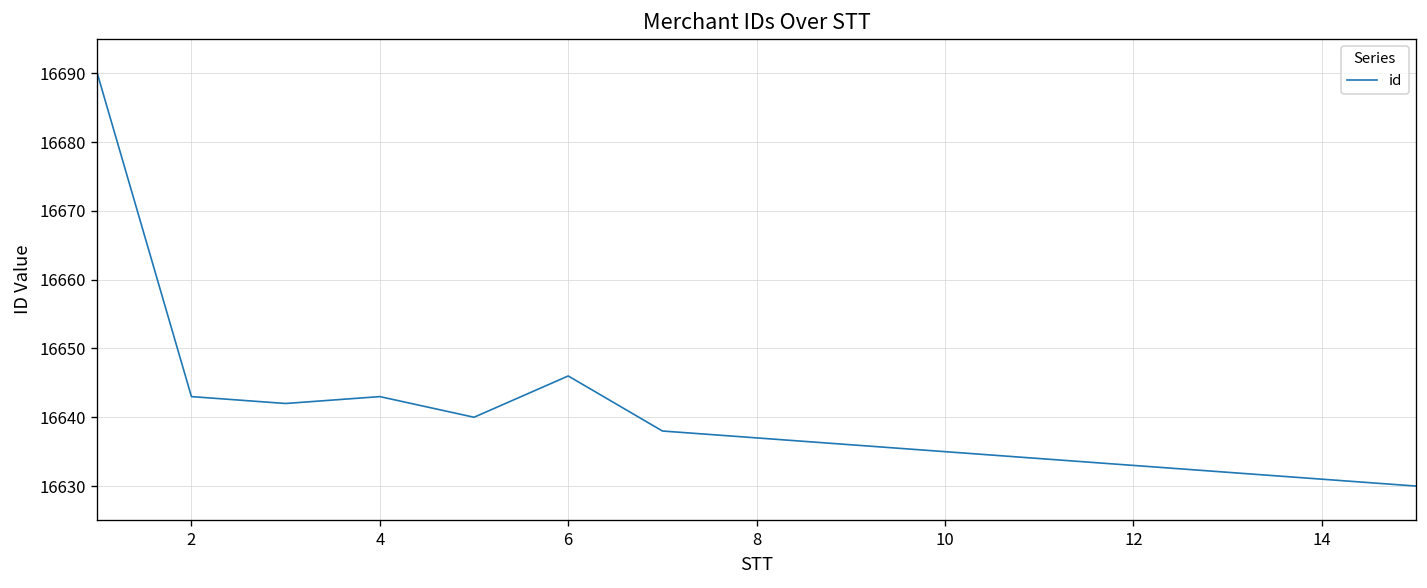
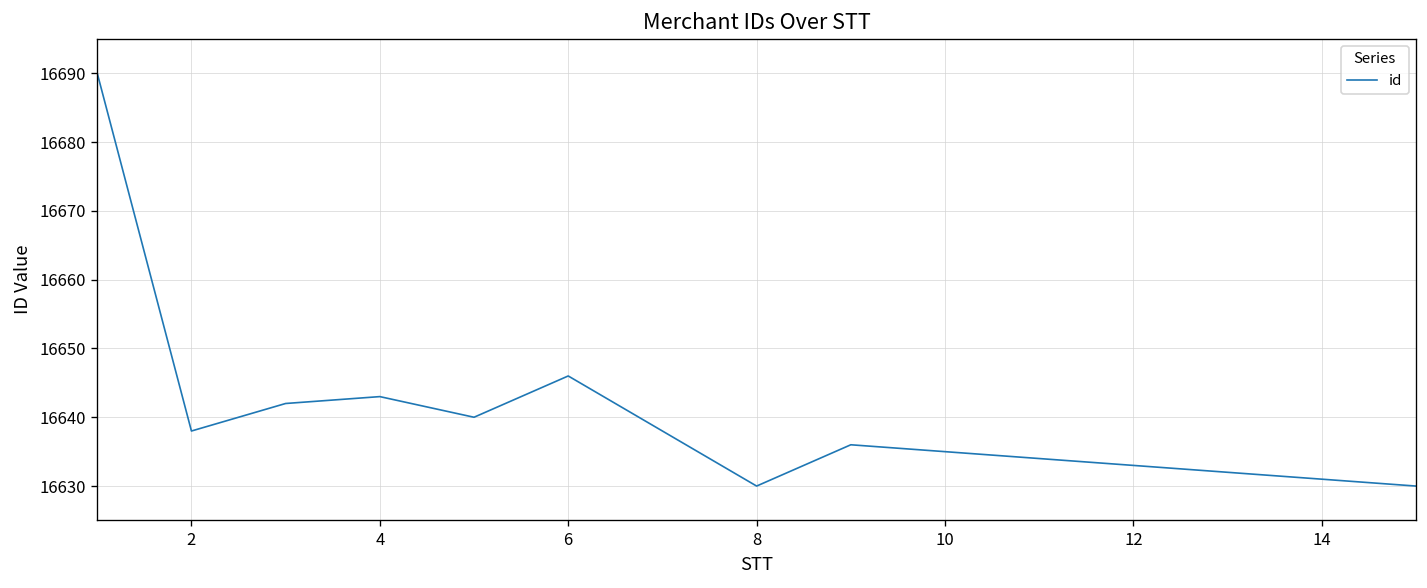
  {
-   "2": 16643,
+   "2": 16638,
    "4": 16643,
    "6": 16646,
-   "8": 16637,
+   "8": 16630,
    "10": 16635,
    "12": 16633,
    "14": 16631
  }
